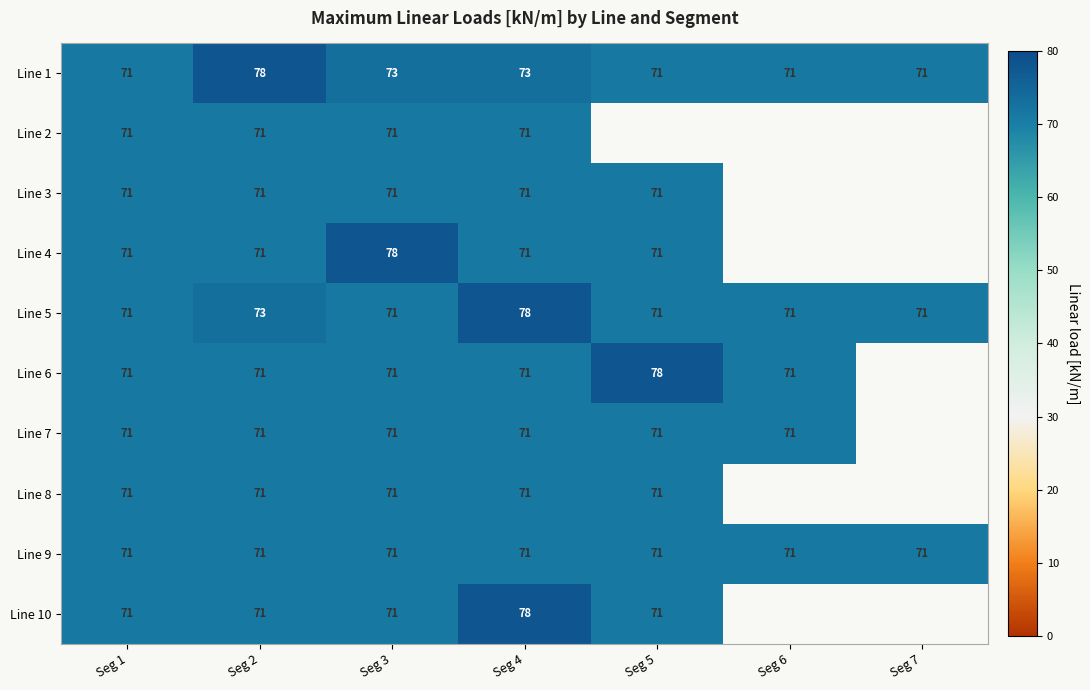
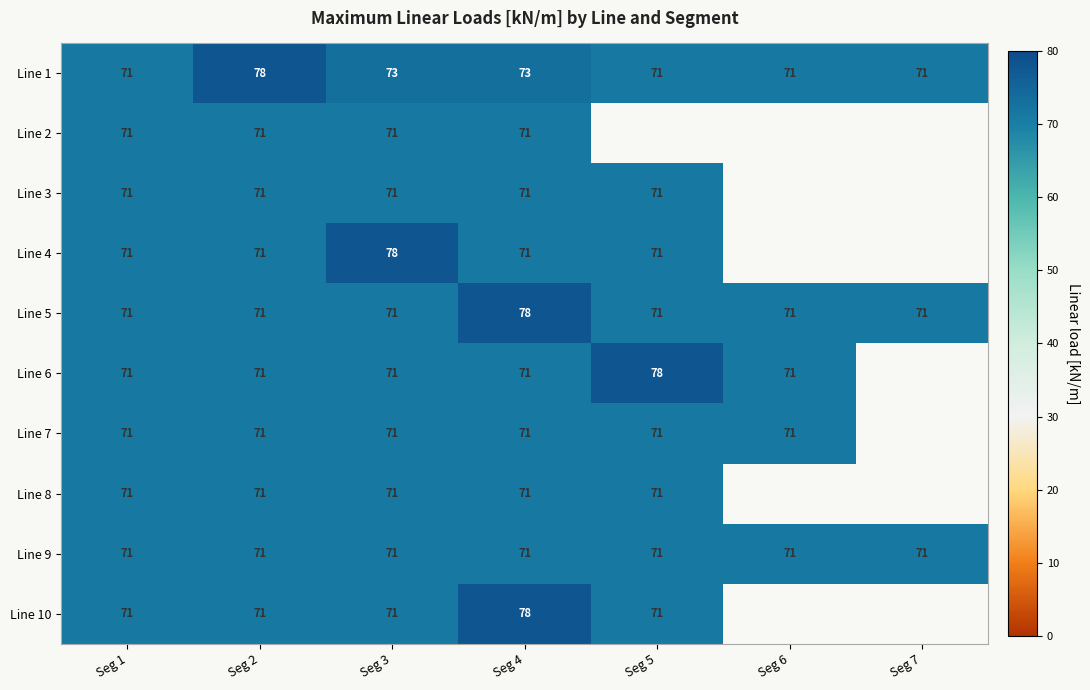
  {
    "Line 1": {
      "Seg 1": 71,
      "Seg 2": 78,
      "Seg 3": 73,
      "Seg 4": 73,
      "Seg 5": 71,
      "Seg 6": 71,
      "Seg 7": 71
    },
    "Line 2": {
      "Seg 1": 71,
      "Seg 2": 71,
      "Seg 3": 71,
      "Seg 4": 71
    },
    "Line 3": {
      "Seg 1": 71,
      "Seg 2": 71,
      "Seg 3": 71,
      "Seg 4": 71,
      "Seg 5": 71
    },
    "Line 4": {
      "Seg 1": 71,
      "Seg 2": 71,
      "Seg 3": 78,
      "Seg 4": 71,
      "Seg 5": 71
    },
    "Line 5": {
      "Seg 1": 71,
-     "Seg 2": 73,
+     "Seg 2": 71,
      "Seg 3": 71,
      "Seg 4": 78,
      "Seg 5": 71,
      "Seg 6": 71,
      "Seg 7": 71
    },
    "Line 6": {
      "Seg 1": 71,
      "Seg 2": 71,
      "Seg 3": 71,
      "Seg 4": 71,
      "Seg 5": 78,
      "Seg 6": 71
    },
    "Line 7": {
      "Seg 1": 71,
      "Seg 2": 71,
      "Seg 3": 71,
      "Seg 4": 71,
      "Seg 5": 71,
      "Seg 6": 71
    },
    "Line 8": {
      "Seg 1": 71,
      "Seg 2": 71,
      "Seg 3": 71,
      "Seg 4": 71,
      "Seg 5": 71
    },
    "Line 9": {
      "Seg 1": 71,
      "Seg 2": 71,
      "Seg 3": 71,
      "Seg 4": 71,
      "Seg 5": 71,
      "Seg 6": 71,
      "Seg 7": 71
    },
    "Line 10": {
      "Seg 1": 71,
      "Seg 2": 71,
      "Seg 3": 71,
      "Seg 4": 78,
      "Seg 5": 71
    }
  }
